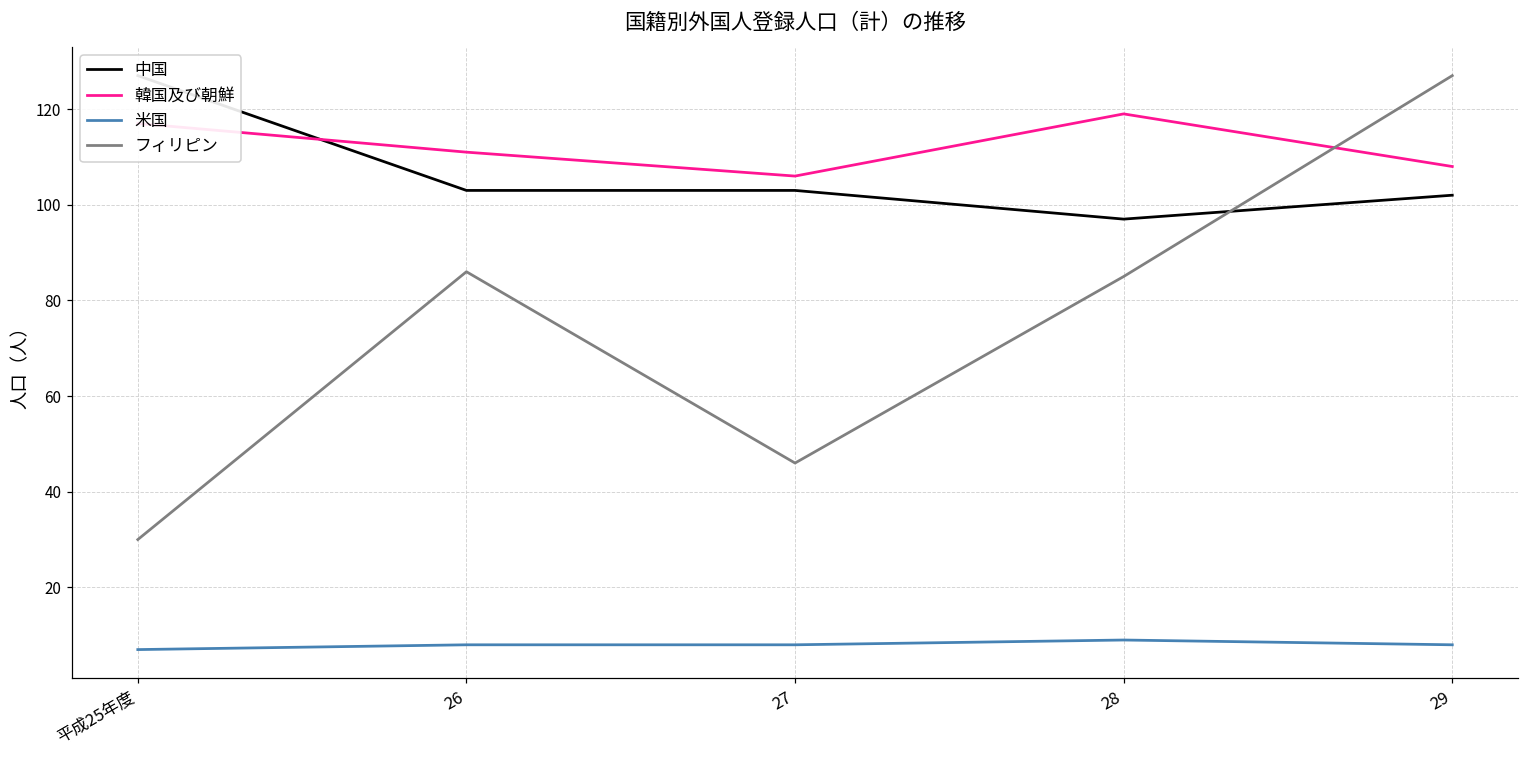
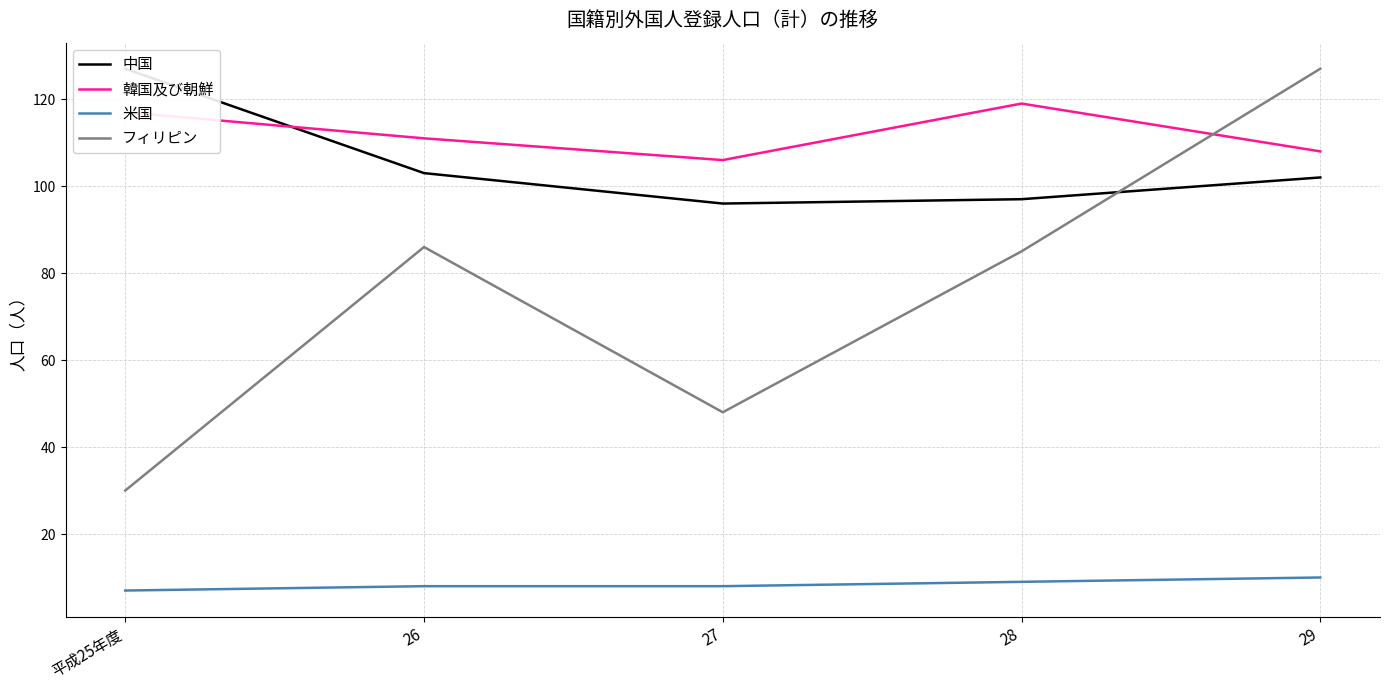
  {
    "中国": {
      "26": 103,
-     "27": 103,
+     "27": 96,
      "28": 97,
      "29": 102
    },
    "韓国及び朝鮮": {
      "26": 111,
      "27": 106,
      "28": 119,
      "29": 108
    },
    "米国": {
      "平成25年度": 7,
      "26": 8,
      "27": 8,
      "28": 9,
-     "29": 8
+     "29": 10
    },
    "フィリピン": {
      "平成25年度": 30,
      "26": 86,
-     "27": 46,
+     "27": 48,
      "28": 85,
      "29": 127
    }
  }
